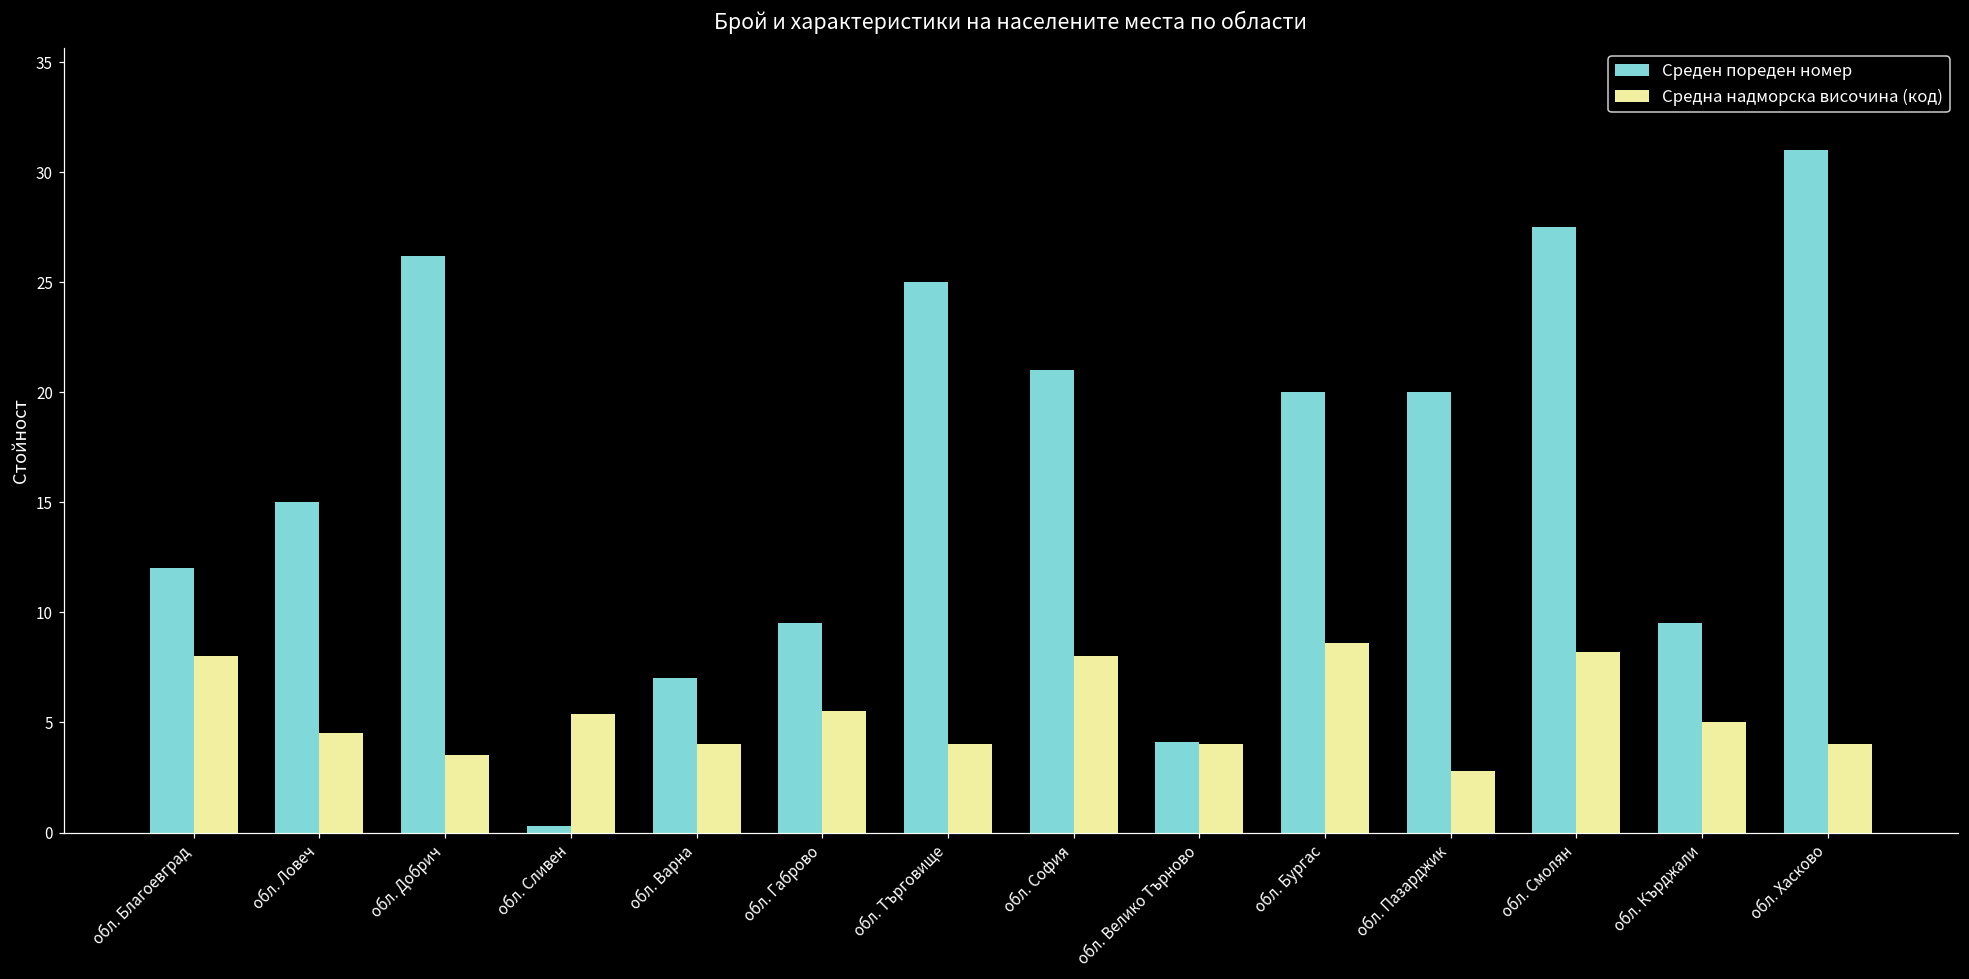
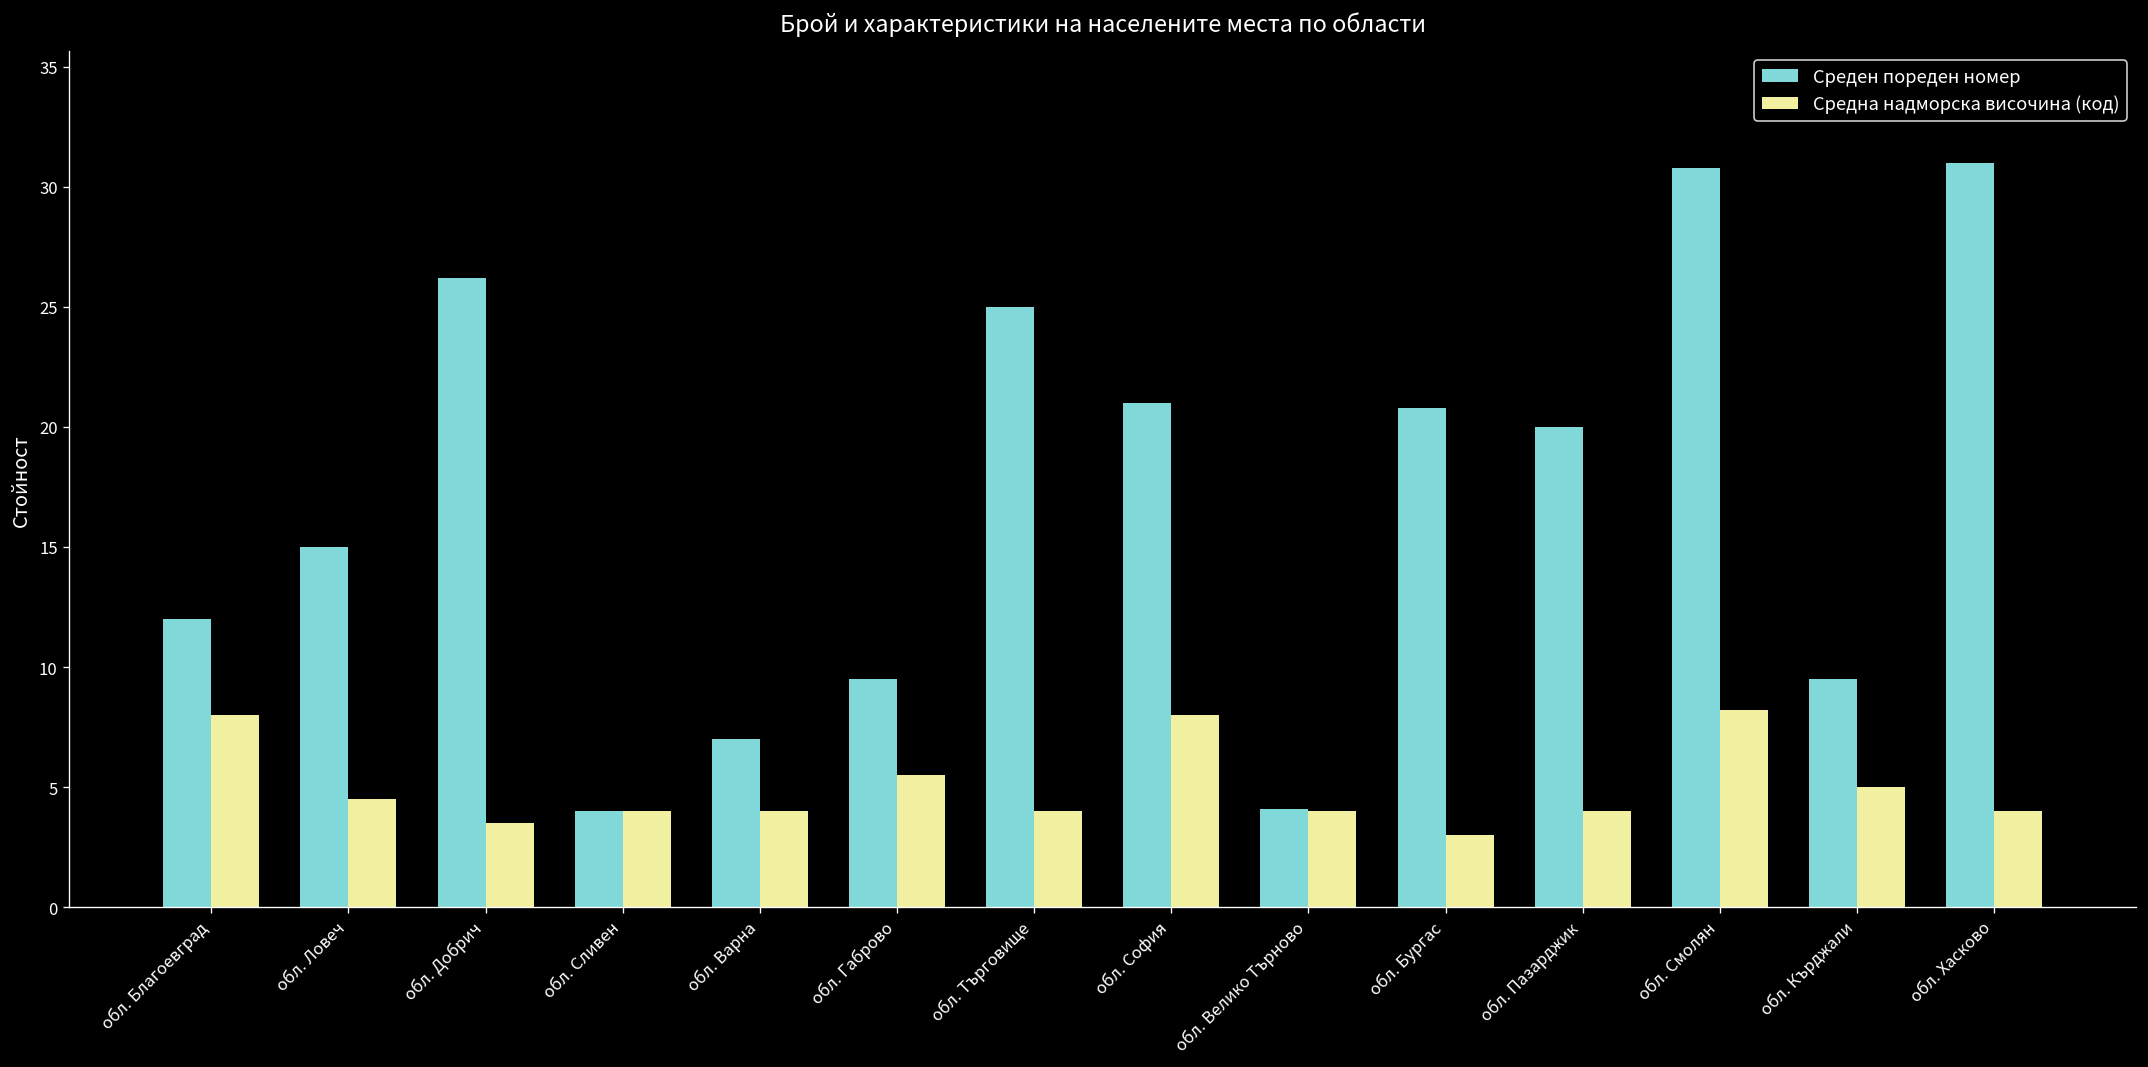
  {
    "Среден пореден номер": {
      "обл. Благоевград": 12.0,
      "обл. Ловеч": 15.0,
      "обл. Добрич": 26.2,
-     "обл. Сливен": 0.3,
+     "обл. Сливен": 4.0,
      "обл. Варна": 7.0,
      "обл. Габрово": 9.5,
      "обл. Търговище": 25.0,
      "обл. София": 21.0,
      "обл. Велико Търново": 4.1,
-     "обл. Бургас": 20.0,
+     "обл. Бургас": 20.8,
      "обл. Пазарджик": 20.0,
-     "обл. Смолян": 27.5,
+     "обл. Смолян": 30.8,
      "обл. Кърджали": 9.5,
      "обл. Хасково": 31.0
    },
    "Средна надморска височина (код)": {
      "обл. Благоевград": 8.0,
      "обл. Ловеч": 4.5,
      "обл. Добрич": 3.5,
-     "обл. Сливен": 5.4,
+     "обл. Сливен": 4.0,
      "обл. Варна": 4.0,
      "обл. Габрово": 5.5,
      "обл. Търговище": 4.0,
      "обл. София": 8.0,
      "обл. Велико Търново": 4.0,
-     "обл. Бургас": 8.6,
-     "обл. Пазарджик": 2.8,
+     "обл. Бургас": 3.0,
+     "обл. Пазарджик": 4.0,
      "обл. Смолян": 8.2,
      "обл. Кърджали": 5.0,
      "обл. Хасково": 4.0
    }
  }
